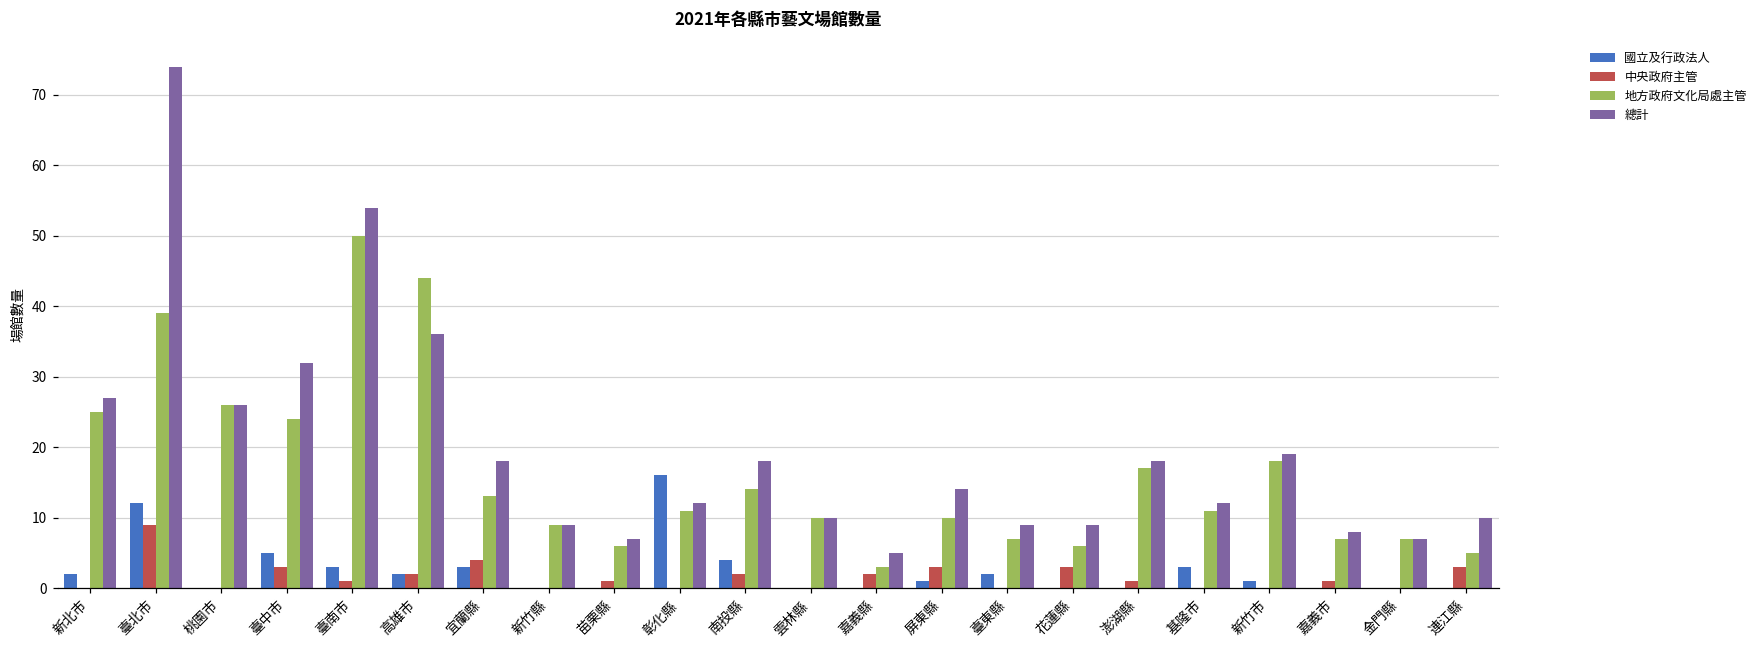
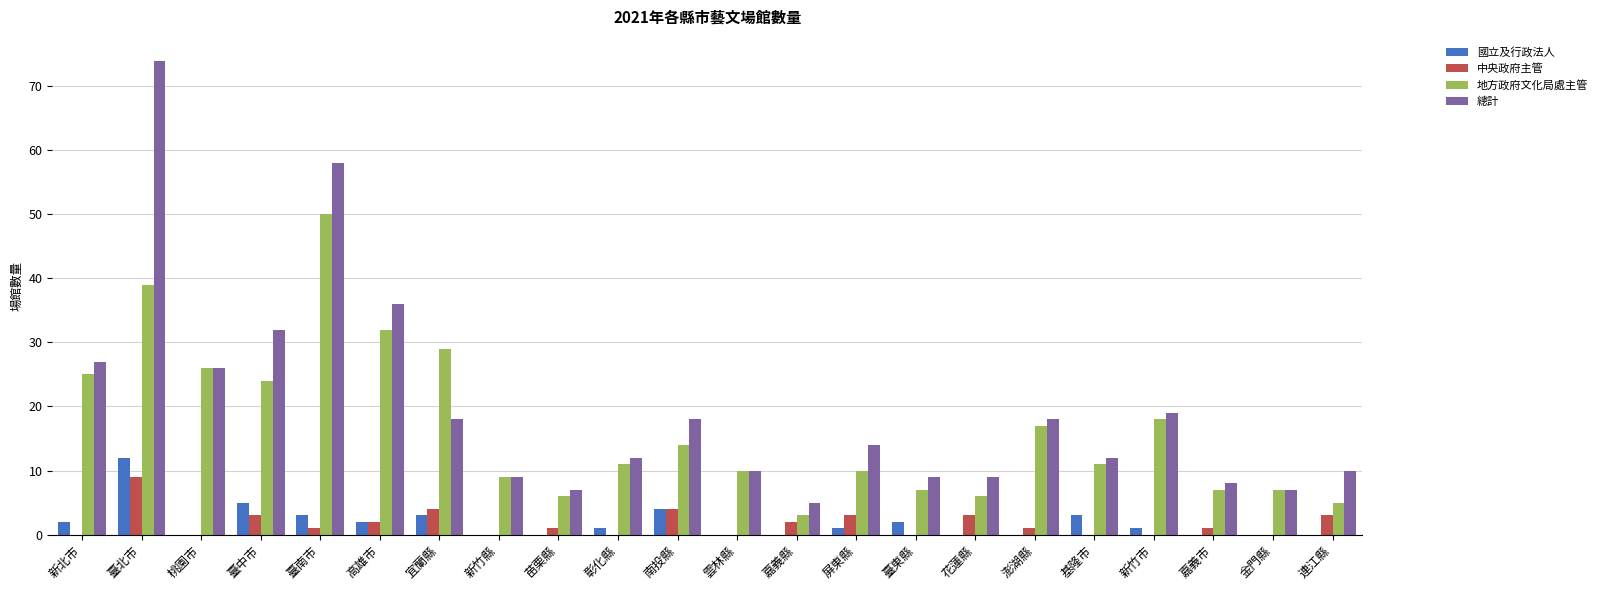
  {
    "國立及行政法人": {
      "新北市": 2,
      "臺北市": 12,
      "桃園市": 0,
      "臺中市": 5,
      "臺南市": 3,
      "高雄市": 2,
      "宜蘭縣": 3,
      "新竹縣": 0,
      "苗栗縣": 0,
-     "彰化縣": 16,
+     "彰化縣": 1,
      "南投縣": 4,
      "雲林縣": 0,
      "嘉義縣": 0,
      "屏東縣": 1,
      "臺東縣": 2,
      "花蓮縣": 0,
      "澎湖縣": 0,
      "基隆市": 3,
      "新竹市": 1,
      "嘉義市": 0,
      "金門縣": 0,
      "連江縣": 0
    },
    "中央政府主管": {
      "新北市": 0,
      "臺北市": 9,
      "桃園市": 0,
      "臺中市": 3,
      "臺南市": 1,
      "高雄市": 2,
      "宜蘭縣": 4,
      "新竹縣": 0,
      "苗栗縣": 1,
      "彰化縣": 0,
-     "南投縣": 2,
+     "南投縣": 4,
      "雲林縣": 0,
      "嘉義縣": 2,
      "屏東縣": 3,
      "臺東縣": 0,
      "花蓮縣": 3,
      "澎湖縣": 1,
      "基隆市": 0,
      "新竹市": 0,
      "嘉義市": 1,
      "金門縣": 0,
      "連江縣": 3
    },
    "地方政府文化局處主管": {
      "新北市": 25,
      "臺北市": 39,
      "桃園市": 26,
      "臺中市": 24,
      "臺南市": 50,
-     "高雄市": 44,
-     "宜蘭縣": 13,
+     "高雄市": 32,
+     "宜蘭縣": 29,
      "新竹縣": 9,
      "苗栗縣": 6,
      "彰化縣": 11,
      "南投縣": 14,
      "雲林縣": 10,
      "嘉義縣": 3,
      "屏東縣": 10,
      "臺東縣": 7,
      "花蓮縣": 6,
      "澎湖縣": 17,
      "基隆市": 11,
      "新竹市": 18,
      "嘉義市": 7,
      "金門縣": 7,
      "連江縣": 5
    },
    "總計": {
      "新北市": 27,
      "臺北市": 74,
      "桃園市": 26,
      "臺中市": 32,
-     "臺南市": 54,
+     "臺南市": 58,
      "高雄市": 36,
      "宜蘭縣": 18,
      "新竹縣": 9,
      "苗栗縣": 7,
      "彰化縣": 12,
      "南投縣": 18,
      "雲林縣": 10,
      "嘉義縣": 5,
      "屏東縣": 14,
      "臺東縣": 9,
      "花蓮縣": 9,
      "澎湖縣": 18,
      "基隆市": 12,
      "新竹市": 19,
      "嘉義市": 8,
      "金門縣": 7,
      "連江縣": 10
    }
  }
